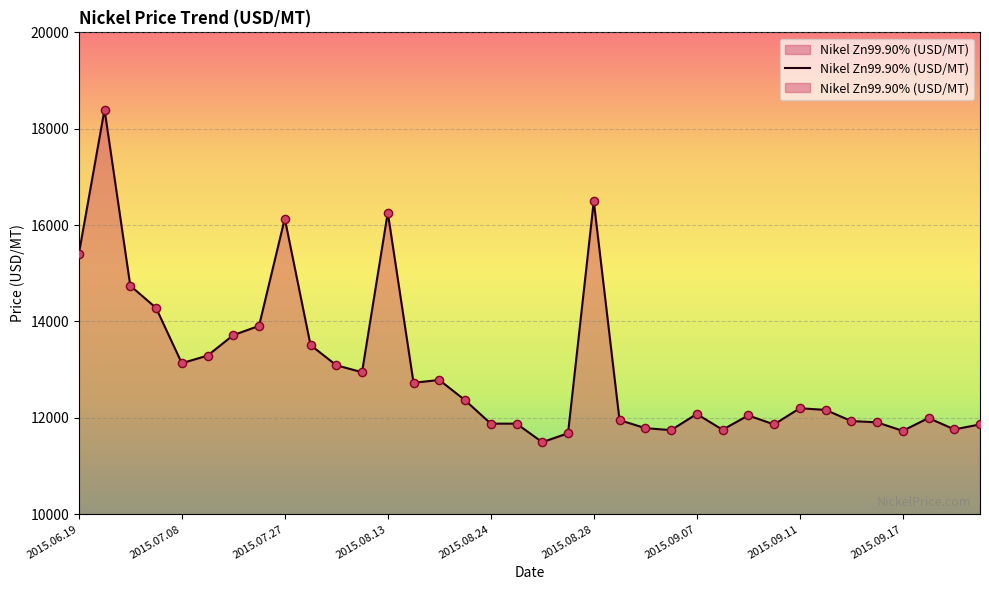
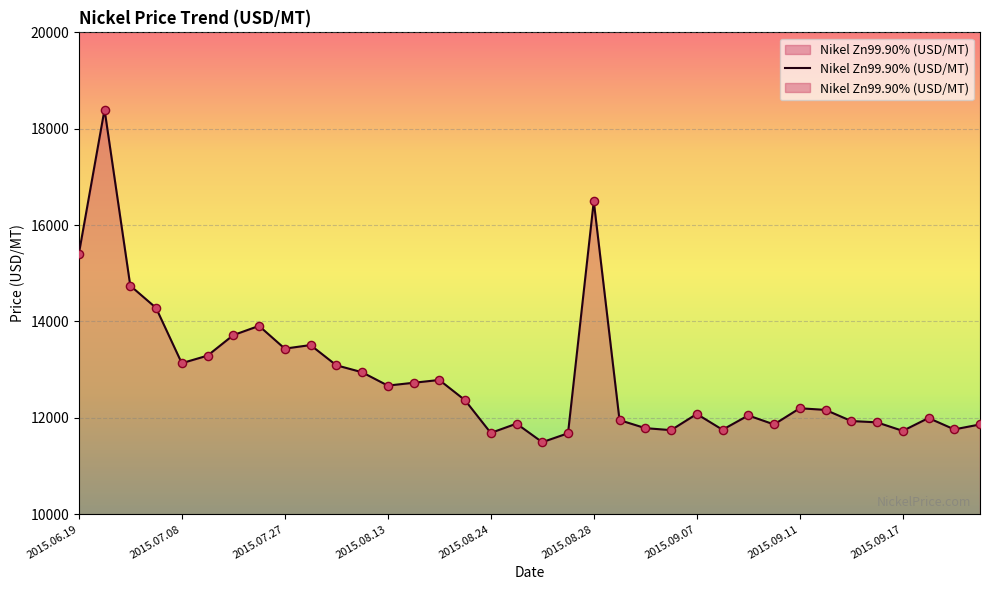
  {
    "2015.06.19": 15400,
    "2015.07.08": 13100,
-   "2015.07.27": 16100,
-   "2015.08.13": 16300,
-   "2015.08.24": 11900,
+   "2015.07.27": 13400,
+   "2015.08.13": 12700,
+   "2015.08.24": 11700,
    "2015.08.28": 16500,
    "2015.09.07": 12100,
    "2015.09.11": 12200,
    "2015.09.17": 11700
  }
